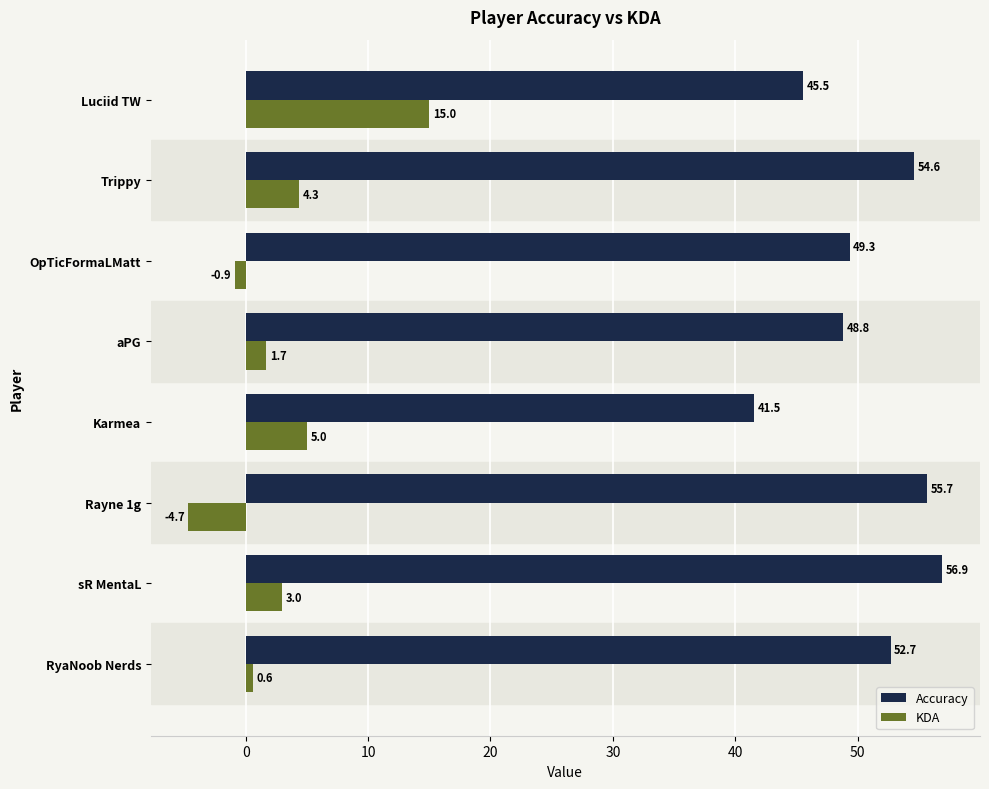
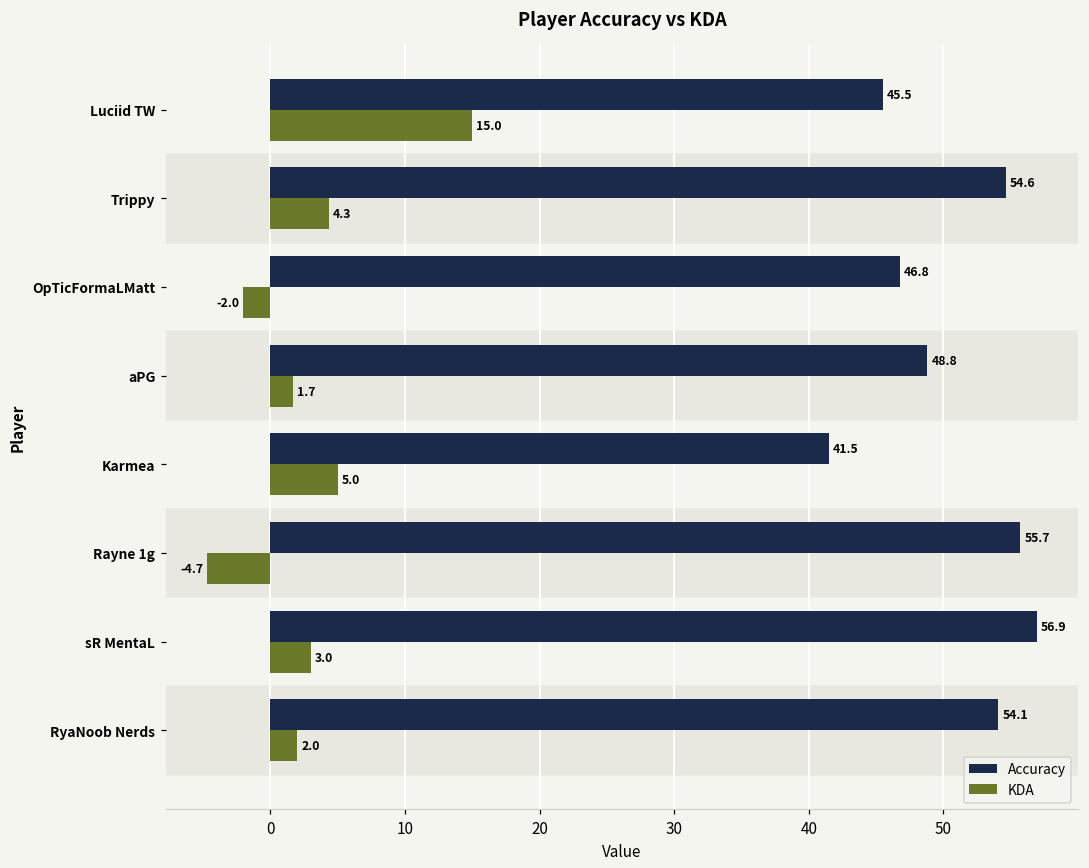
  {
    "Accuracy": {
      "Luciid TW": 45.5,
      "Trippy": 54.6,
-     "OpTicFormaLMatt": 49.3,
+     "OpTicFormaLMatt": 46.8,
      "aPG": 48.8,
      "Karmea": 41.5,
      "Rayne 1g": 55.7,
      "sR MentaL": 56.9,
-     "RyaNoob Nerds": 52.7
+     "RyaNoob Nerds": 54.1
    },
    "KDA": {
      "Luciid TW": 15.0,
      "Trippy": 4.3,
-     "OpTicFormaLMatt": -0.9,
+     "OpTicFormaLMatt": -2.0,
      "aPG": 1.7,
      "Karmea": 5.0,
      "Rayne 1g": -4.7,
      "sR MentaL": 3.0,
-     "RyaNoob Nerds": 0.6
+     "RyaNoob Nerds": 2.0
    }
  }
